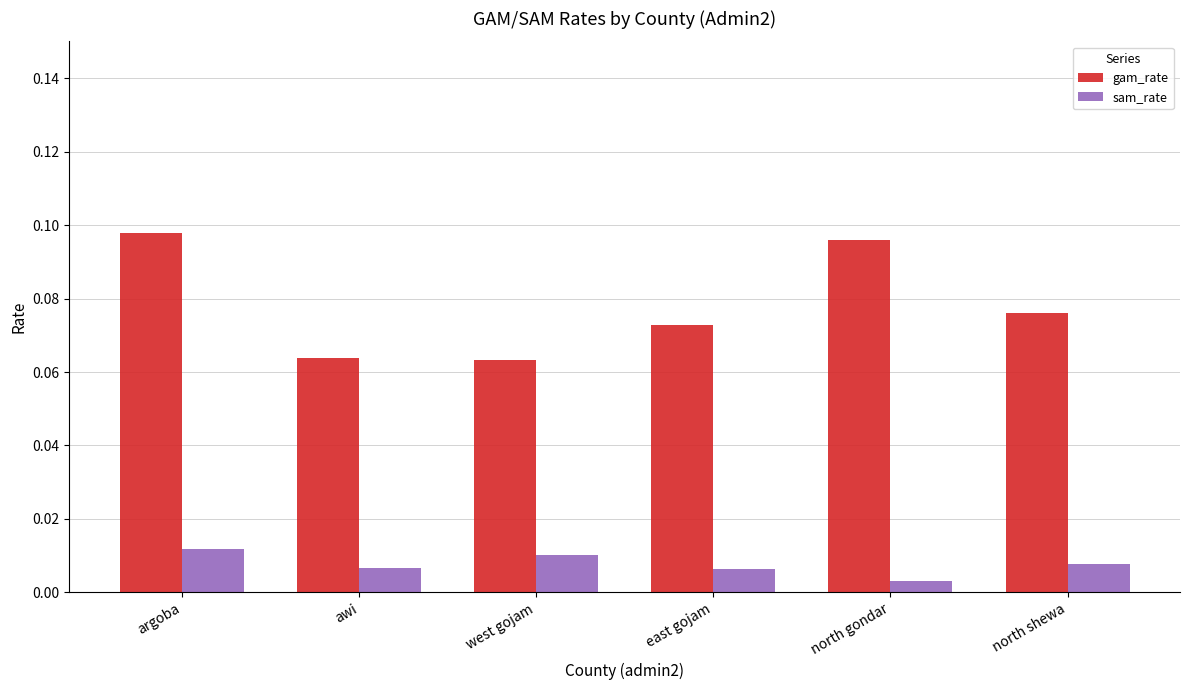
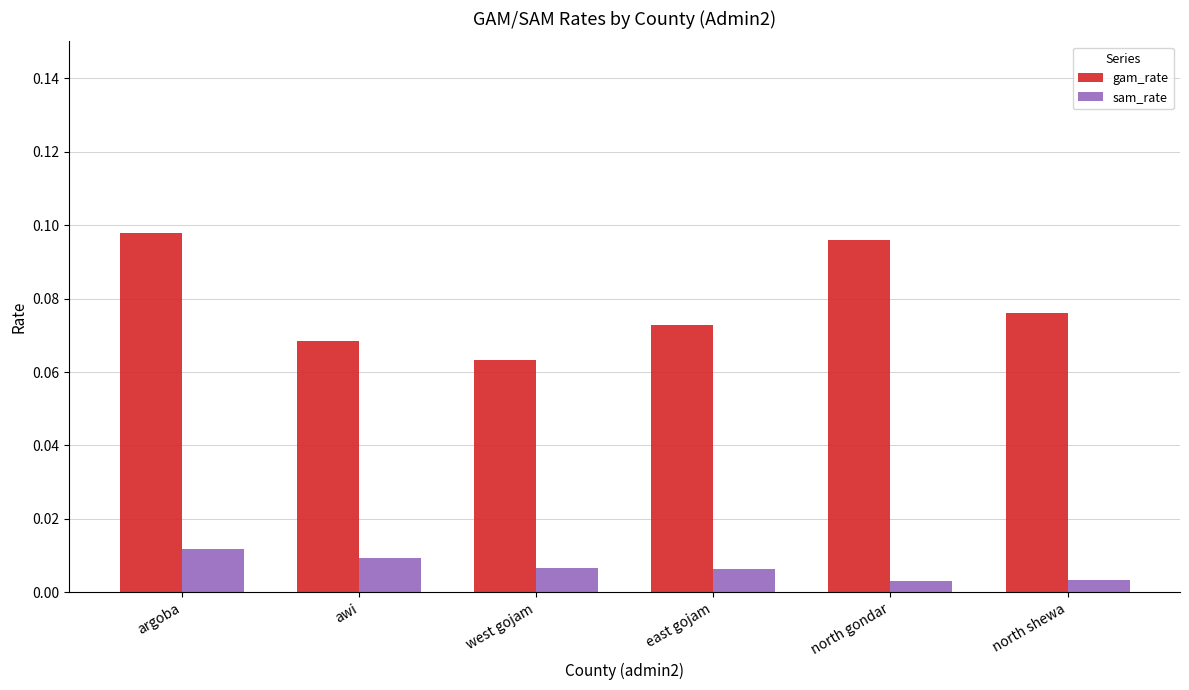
  {
    "gam_rate": {
      "argoba": 0.098,
-     "awi": 0.064,
+     "awi": 0.069,
      "west gojam": 0.063,
      "east gojam": 0.073,
      "north gondar": 0.096,
      "north shewa": 0.076
    },
    "sam_rate": {
      "argoba": 0.012,
-     "awi": 0.007,
-     "west gojam": 0.010,
+     "awi": 0.009,
+     "west gojam": 0.007,
      "east gojam": 0.006,
      "north gondar": 0.003,
-     "north shewa": 0.008
+     "north shewa": 0.003
    }
  }
